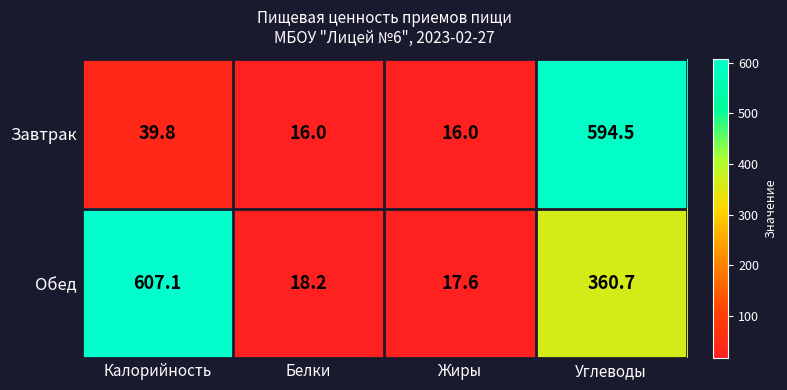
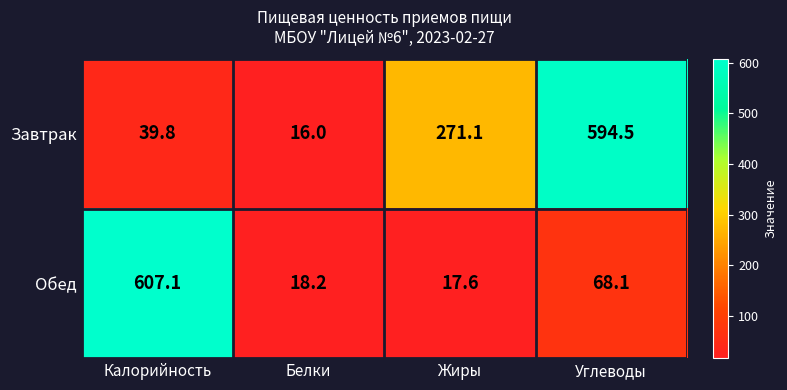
  {
    "Завтрак": {
      "Калорийность": 39.8,
      "Белки": 16.0,
-     "Жиры": 16.0,
+     "Жиры": 271.1,
      "Углеводы": 594.5
    },
    "Обед": {
      "Калорийность": 607.1,
      "Белки": 18.2,
      "Жиры": 17.6,
-     "Углеводы": 360.7
+     "Углеводы": 68.1
    }
  }
